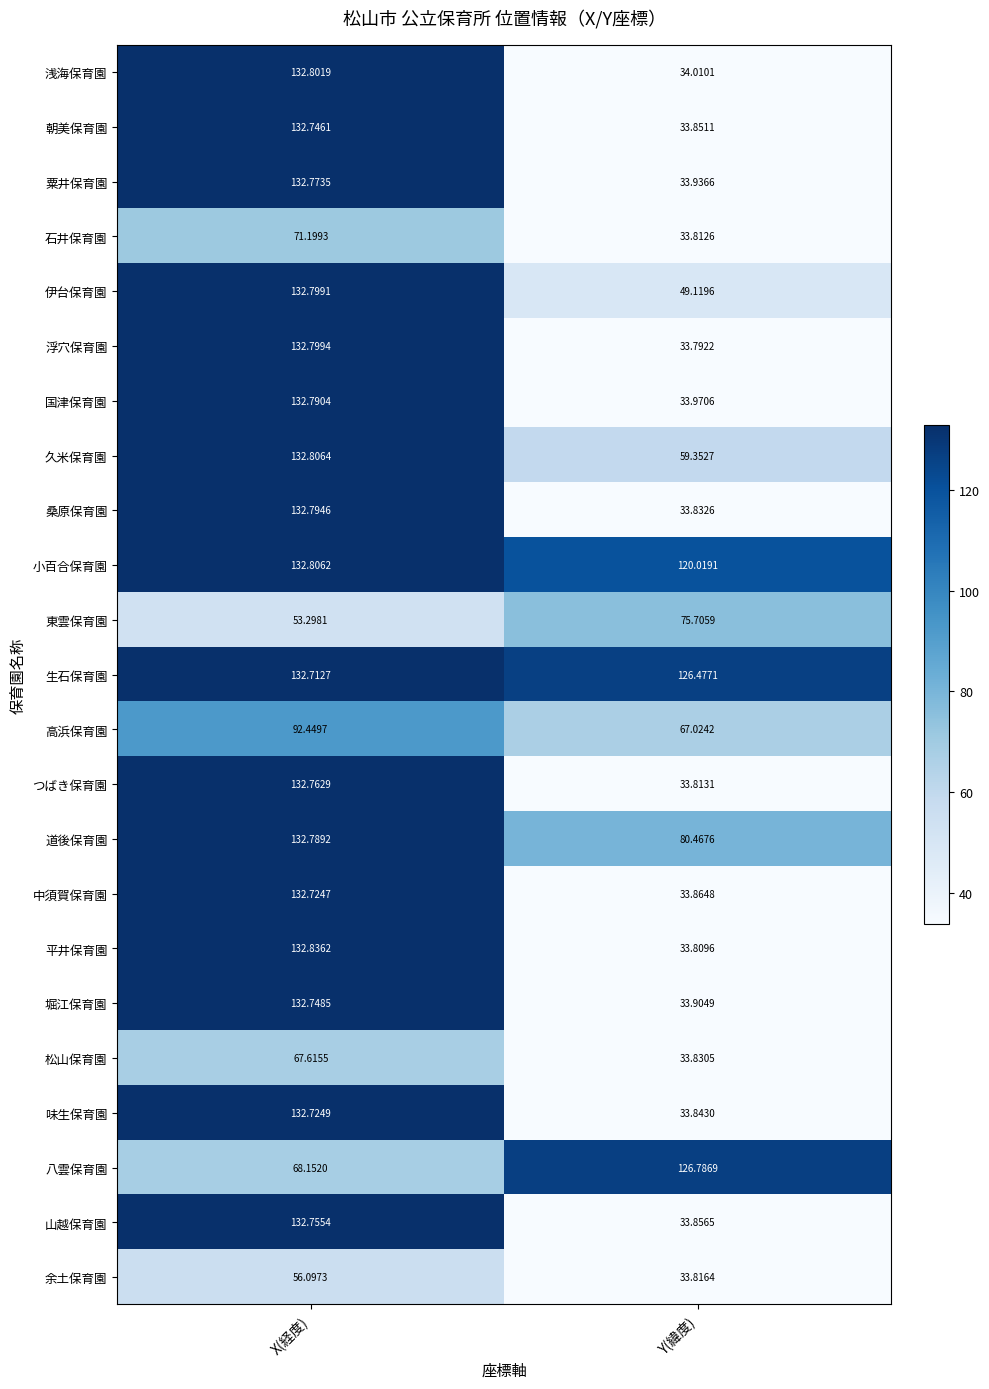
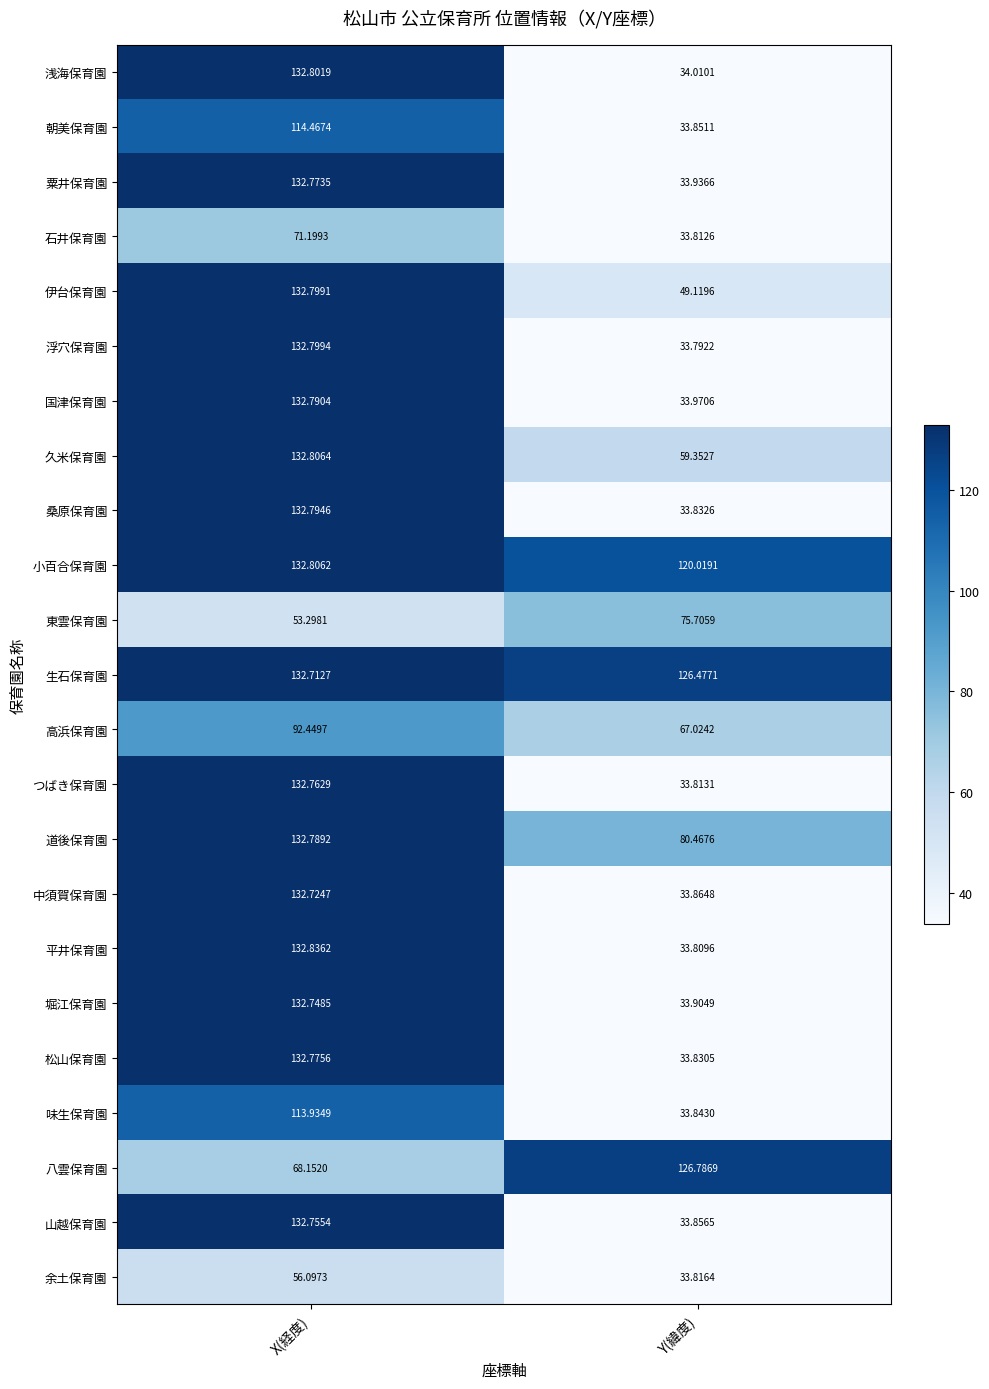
  {
    "浅海保育園": {
      "X(経度)": 132.8019,
      "Y(緯度)": 34.0101
    },
    "朝美保育園": {
-     "X(経度)": 132.7461,
+     "X(経度)": 114.4674,
      "Y(緯度)": 33.8511
    },
    "粟井保育園": {
      "X(経度)": 132.7735,
      "Y(緯度)": 33.9366
    },
    "石井保育園": {
      "X(経度)": 71.1993,
      "Y(緯度)": 33.8126
    },
    "伊台保育園": {
      "X(経度)": 132.7991,
      "Y(緯度)": 49.1196
    },
    "浮穴保育園": {
      "X(経度)": 132.7994,
      "Y(緯度)": 33.7922
    },
    "国津保育園": {
      "X(経度)": 132.7904,
      "Y(緯度)": 33.9706
    },
    "久米保育園": {
      "X(経度)": 132.8064,
      "Y(緯度)": 59.3527
    },
    "桑原保育園": {
      "X(経度)": 132.7946,
      "Y(緯度)": 33.8326
    },
    "小百合保育園": {
      "X(経度)": 132.8062,
      "Y(緯度)": 120.0191
    },
    "東雲保育園": {
      "X(経度)": 53.2981,
      "Y(緯度)": 75.7059
    },
    "生石保育園": {
      "X(経度)": 132.7127,
      "Y(緯度)": 126.4771
    },
    "高浜保育園": {
      "X(経度)": 92.4497,
      "Y(緯度)": 67.0242
    },
    "つばき保育園": {
      "X(経度)": 132.7629,
      "Y(緯度)": 33.8131
    },
    "道後保育園": {
      "X(経度)": 132.7892,
      "Y(緯度)": 80.4676
    },
    "中須賀保育園": {
      "X(経度)": 132.7247,
      "Y(緯度)": 33.8648
    },
    "平井保育園": {
      "X(経度)": 132.8362,
      "Y(緯度)": 33.8096
    },
    "堀江保育園": {
      "X(経度)": 132.7485,
      "Y(緯度)": 33.9049
    },
    "松山保育園": {
-     "X(経度)": 67.6155,
+     "X(経度)": 132.7756,
      "Y(緯度)": 33.8305
    },
    "味生保育園": {
-     "X(経度)": 132.7249,
+     "X(経度)": 113.9349,
      "Y(緯度)": 33.8430
    },
    "八雲保育園": {
      "X(経度)": 68.1520,
      "Y(緯度)": 126.7869
    },
    "山越保育園": {
      "X(経度)": 132.7554,
      "Y(緯度)": 33.8565
    },
    "余土保育園": {
      "X(経度)": 56.0973,
      "Y(緯度)": 33.8164
    }
  }
